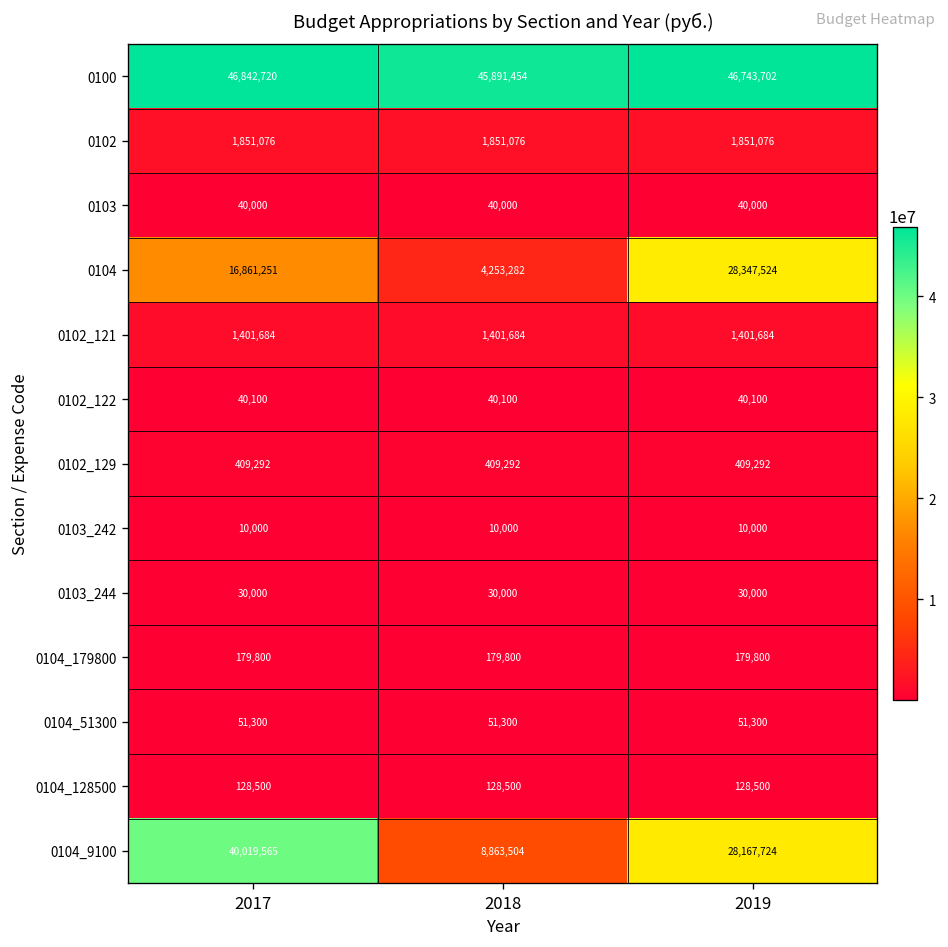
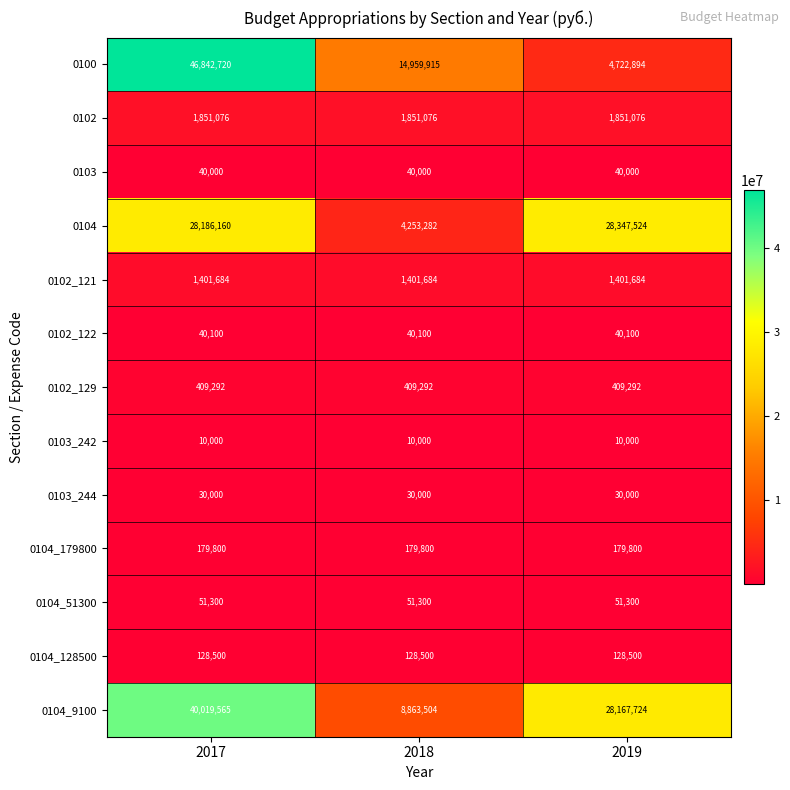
  {
    "0100": {
      "2017": "46,842,720",
-     "2018": "45,891,454",
-     "2019": "46,743,702"
+     "2018": "14,959,915",
+     "2019": "4,722,894"
    },
    "0102": {
      "2017": "1,851,076",
      "2018": "1,851,076",
      "2019": "1,851,076"
    },
    "0103": {
      "2017": "40,000",
      "2018": "40,000",
      "2019": "40,000"
    },
    "0104": {
-     "2017": "16,861,251",
+     "2017": "28,186,160",
      "2018": "4,253,282",
      "2019": "28,347,524"
    },
    "0102_121": {
      "2017": "1,401,684",
      "2018": "1,401,684",
      "2019": "1,401,684"
    },
    "0102_122": {
      "2017": "40,100",
      "2018": "40,100",
      "2019": "40,100"
    },
    "0102_129": {
      "2017": "409,292",
      "2018": "409,292",
      "2019": "409,292"
    },
    "0103_242": {
      "2017": "10,000",
      "2018": "10,000",
      "2019": "10,000"
    },
    "0103_244": {
      "2017": "30,000",
      "2018": "30,000",
      "2019": "30,000"
    },
    "0104_179800": {
      "2017": "179,800",
      "2018": "179,800",
      "2019": "179,800"
    },
    "0104_51300": {
      "2017": "51,300",
      "2018": "51,300",
      "2019": "51,300"
    },
    "0104_128500": {
      "2017": "128,500",
      "2018": "128,500",
      "2019": "128,500"
    },
    "0104_9100": {
      "2017": "40,019,565",
      "2018": "8,863,504",
      "2019": "28,167,724"
    }
  }
